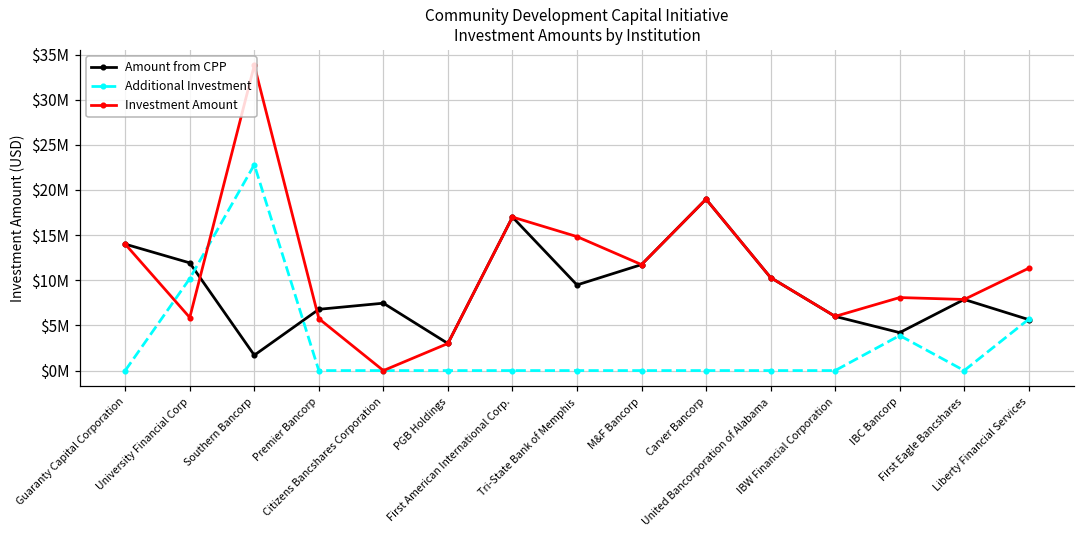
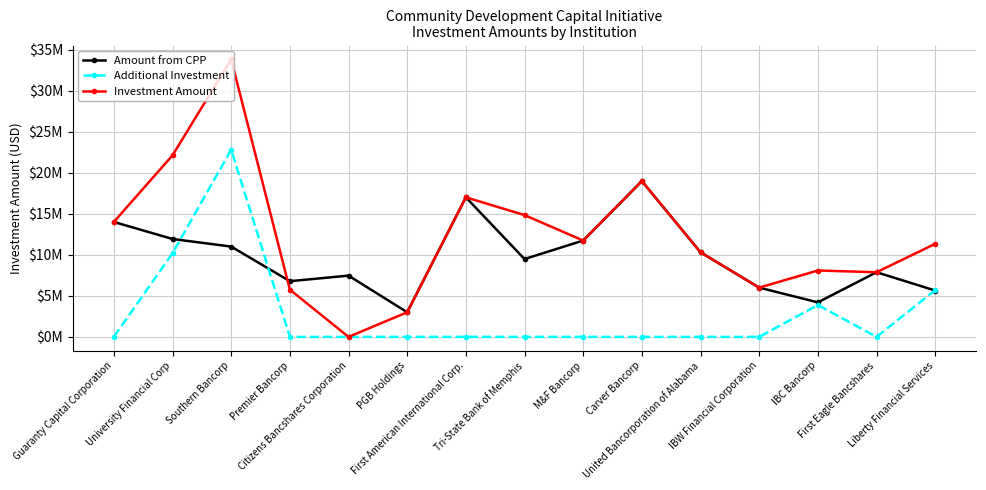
  {
    "Amount from CPP": {
      "University Financial Corp": "$12000000",
-     "Southern Bancorp": "$2000000",
+     "Southern Bancorp": "$11000000",
      "Premier Bancorp": "$7000000",
      "Citizens Bancshares Corporation": "$7000000",
      "Tri-State Bank of Memphis": "$9000000",
      "IBC Bancorp": "$4000000"
    },
    "Additional Investment": {
      "Guaranty Capital Corporation": "$0",
      "University Financial Corp": "$10000000",
      "Southern Bancorp": "$23000000",
      "Premier Bancorp": "$0",
      "PGB Holdings": "$0",
      "First American International Corp.": "$0",
      "Tri-State Bank of Memphis": "$0",
      "M&F Bancorp": "$0",
      "Carver Bancorp": "$0",
      "United Bancorporation of Alabama": "$0",
      "IBW Financial Corporation": "$0",
      "IBC Bancorp": "$4000000",
      "First Eagle Bancshares": "$0"
    },
    "Investment Amount": {
-     "University Financial Corp": "$6000000",
+     "University Financial Corp": "$22000000",
      "Premier Bancorp": "$6000000",
      "Tri-State Bank of Memphis": "$15000000",
      "IBC Bancorp": "$8000000",
      "Liberty Financial Services": "$11000000"
    }
  }
